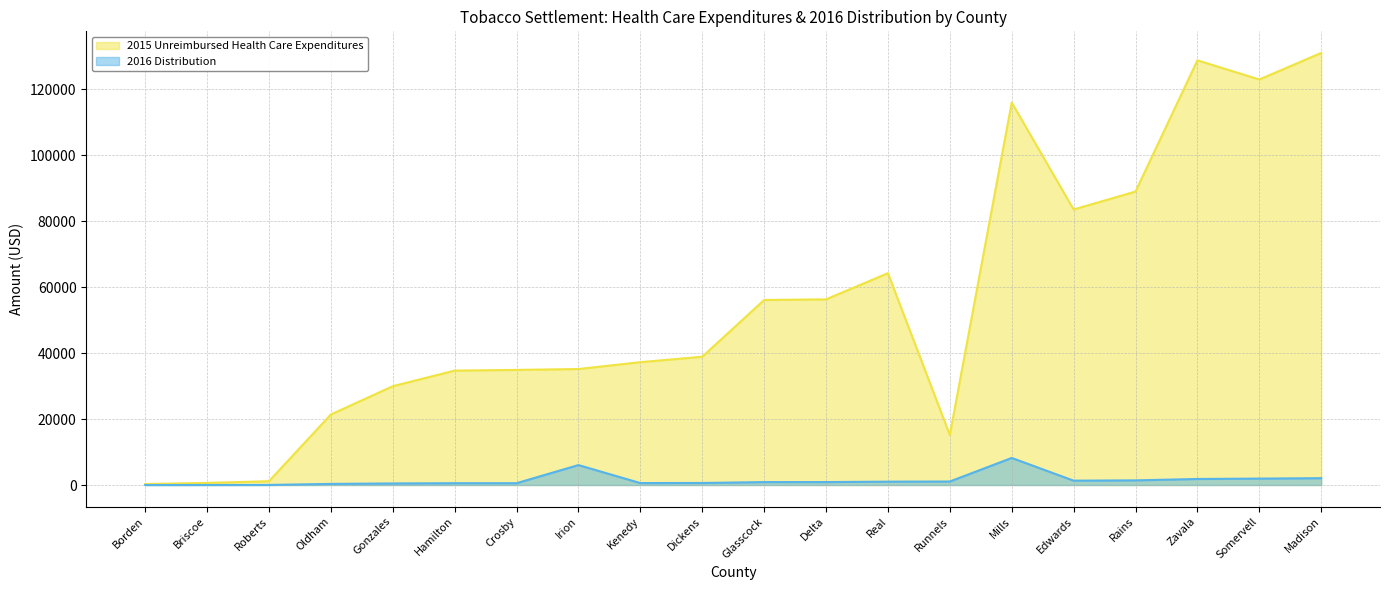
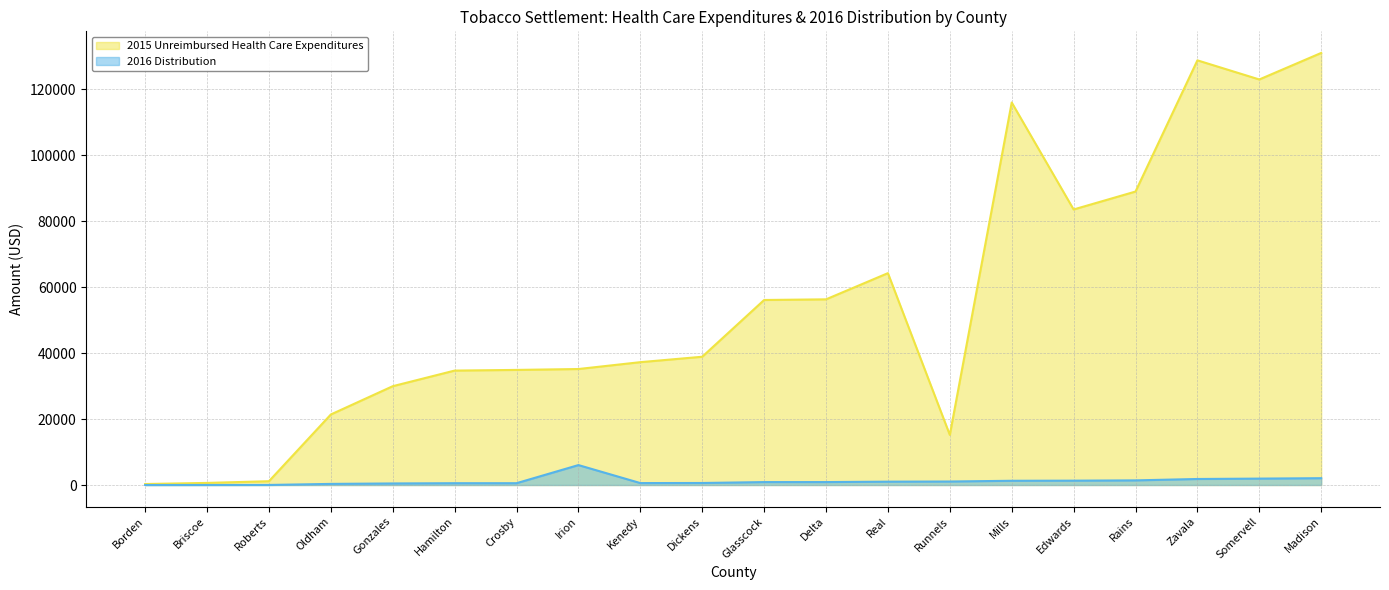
  {
    "2015 Unreimbursed Health Care Expenditures": {
      "Roberts": 1000,
      "Oldham": 21000,
      "Gonzales": 30000,
      "Hamilton": 35000,
      "Crosby": 35000,
      "Irion": 35000,
      "Kenedy": 37000,
      "Dickens": 39000,
      "Glasscock": 56000,
      "Delta": 56000,
      "Real": 64000,
      "Runnels": 15000,
      "Mills": 116000,
      "Edwards": 84000,
      "Rains": 89000,
      "Zavala": 129000,
      "Somervell": 123000,
      "Madison": 131000
    },
    "2016 Distribution": {
      "Roberts": 0,
      "Oldham": 0,
      "Gonzales": 0,
      "Hamilton": 1000,
      "Crosby": 1000,
      "Irion": 6000,
      "Kenedy": 1000,
      "Dickens": 1000,
      "Glasscock": 1000,
      "Delta": 1000,
      "Real": 1000,
      "Runnels": 1000,
-     "Mills": 8000,
+     "Mills": 1000,
      "Edwards": 1000,
      "Rains": 1000,
      "Zavala": 2000,
      "Somervell": 2000,
      "Madison": 2000
    }
  }
